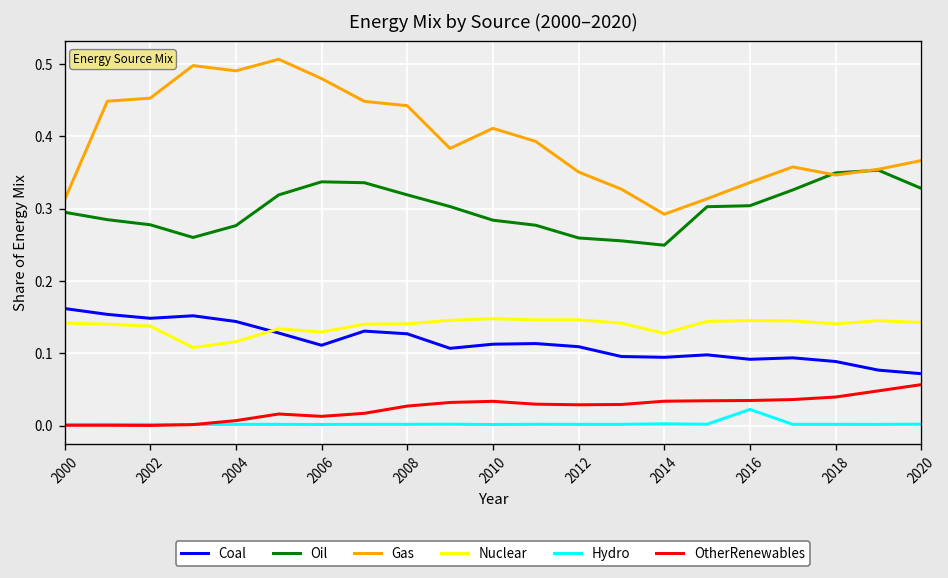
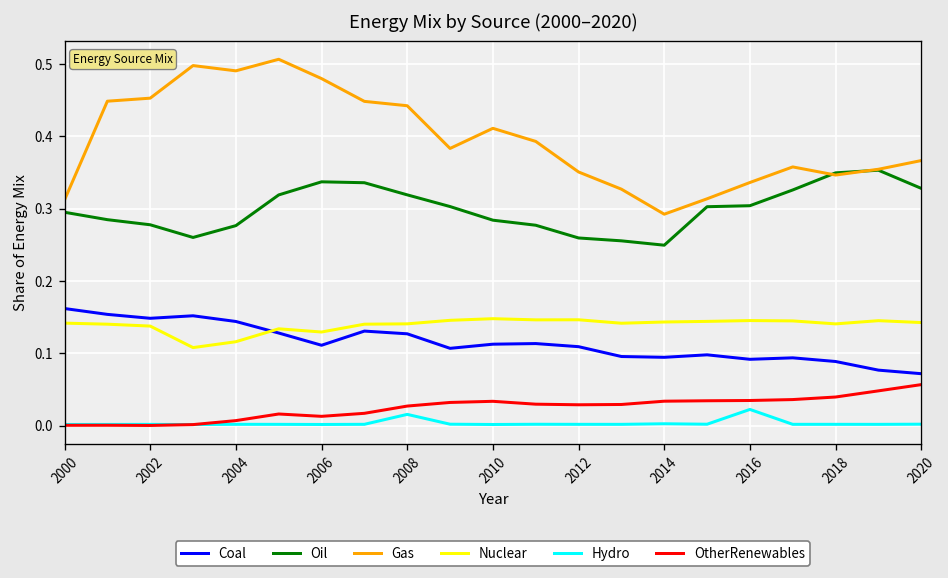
  {
    "Coal": {
      "2000": 0.16,
      "2002": 0.15,
      "2004": 0.14,
      "2006": 0.11,
      "2008": 0.13,
      "2010": 0.11,
      "2012": 0.11,
      "2014": 0.09,
      "2016": 0.09,
      "2018": 0.09,
      "2020": 0.07
    },
    "Oil": {
      "2000": 0.29,
      "2002": 0.28,
      "2004": 0.28,
      "2006": 0.34,
      "2008": 0.32,
      "2010": 0.28,
      "2012": 0.26,
      "2014": 0.25,
      "2016": 0.30,
      "2020": 0.33
    },
    "Gas": {
      "2000": 0.31,
      "2002": 0.45,
      "2004": 0.49,
      "2006": 0.48,
      "2008": 0.44,
      "2010": 0.41,
      "2012": 0.35,
      "2014": 0.29,
      "2016": 0.34,
      "2020": 0.37
    },
    "Nuclear": {
      "2000": 0.14,
      "2002": 0.14,
      "2004": 0.12,
      "2006": 0.13,
      "2008": 0.14,
      "2010": 0.15,
      "2012": 0.15,
-     "2014": 0.13,
+     "2014": 0.14,
      "2016": 0.15,
      "2018": 0.14,
      "2020": 0.14
    },
    "Hydro": {
      "2004": 0.00,
      "2006": 0.00,
-     "2008": 0.00,
+     "2008": 0.02,
      "2010": 0.00,
      "2012": 0.00,
      "2014": 0.00,
      "2016": 0.02,
      "2018": 0.00,
      "2020": 0.00
    },
    "OtherRenewables": {
      "2004": 0.01,
      "2006": 0.01,
      "2008": 0.03,
      "2010": 0.03,
      "2012": 0.03,
      "2014": 0.03,
      "2016": 0.03,
      "2018": 0.04,
      "2020": 0.06
    }
  }
